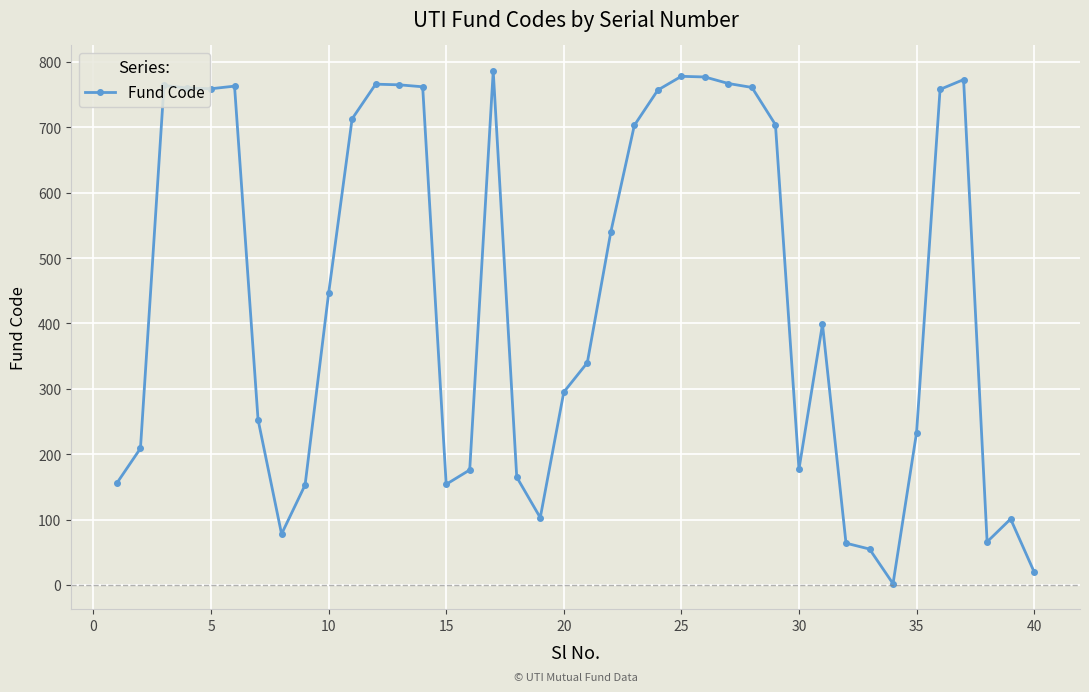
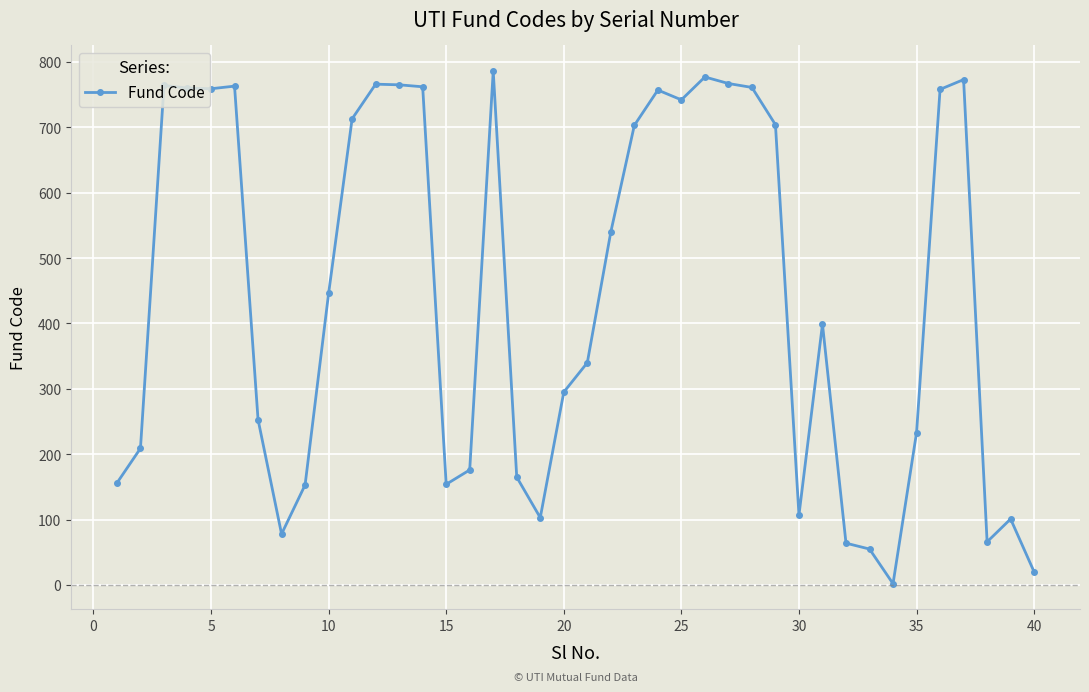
  {
    "5": 760,
    "10": 450,
    "15": 150,
    "20": 300,
-   "25": 780,
-   "30": 180,
+   "25": 740,
+   "30": 110,
    "35": 230,
    "40": 20
  }
